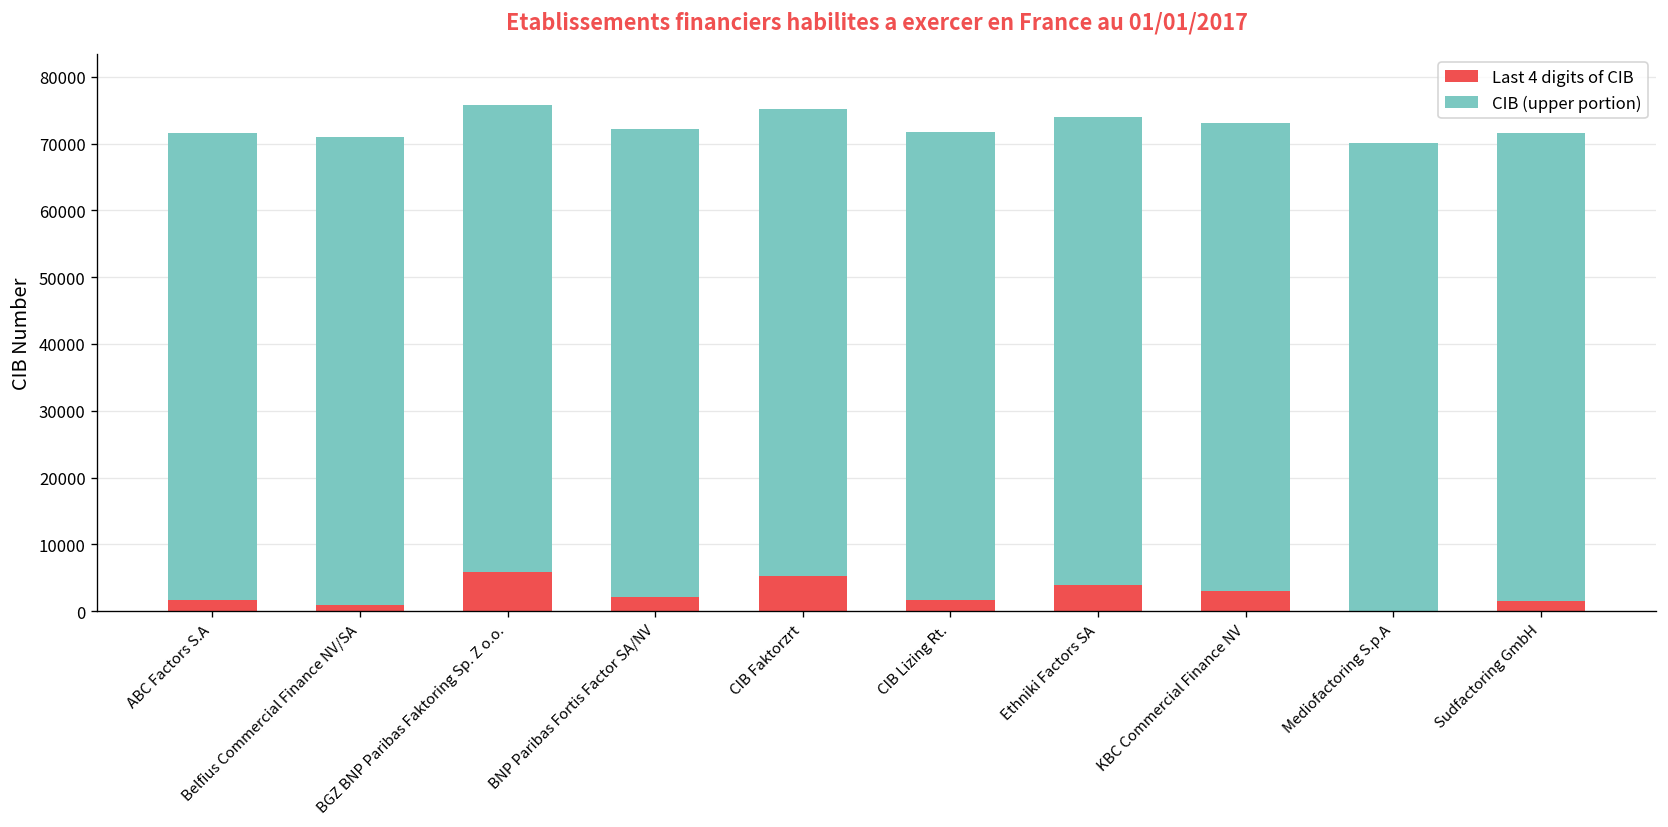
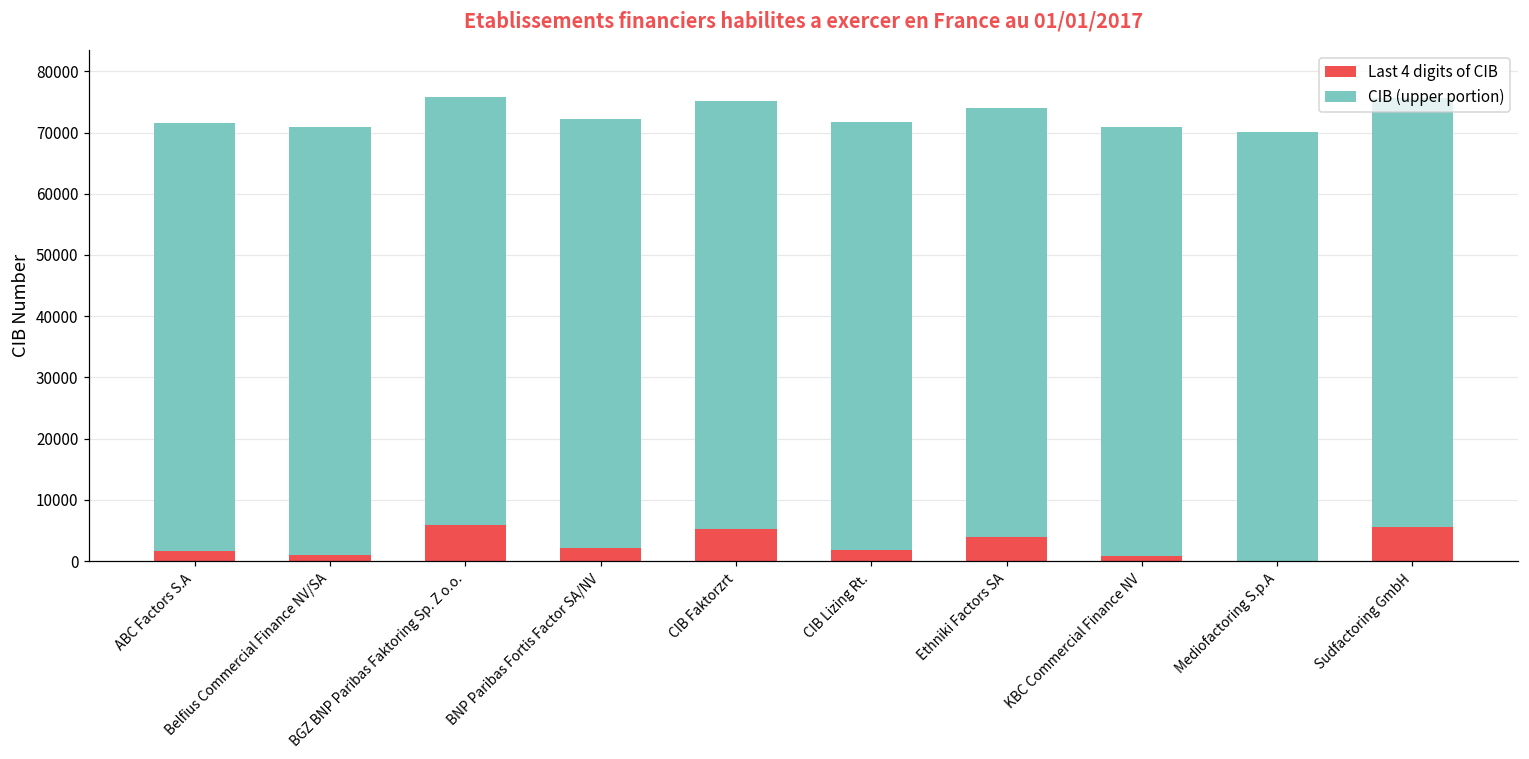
  {
    "Last 4 digits of CIB": {
      "ABC Factors S.A": 2000,
      "Belfius Commercial Finance NV/SA": 1000,
      "BGZ BNP Paribas Faktoring Sp. Z o.o.": 6000,
      "BNP Paribas Fortis Factor SA/NV": 2000,
      "CIB Faktorzrt": 5000,
      "CIB Lizing Rt.": 2000,
      "Ethniki Factors SA": 4000,
-     "KBC Commercial Finance NV": 3000,
-     "Sudfactoring GmbH": 2000
+     "KBC Commercial Finance NV": 1000,
+     "Sudfactoring GmbH": 6000
    }
  }
